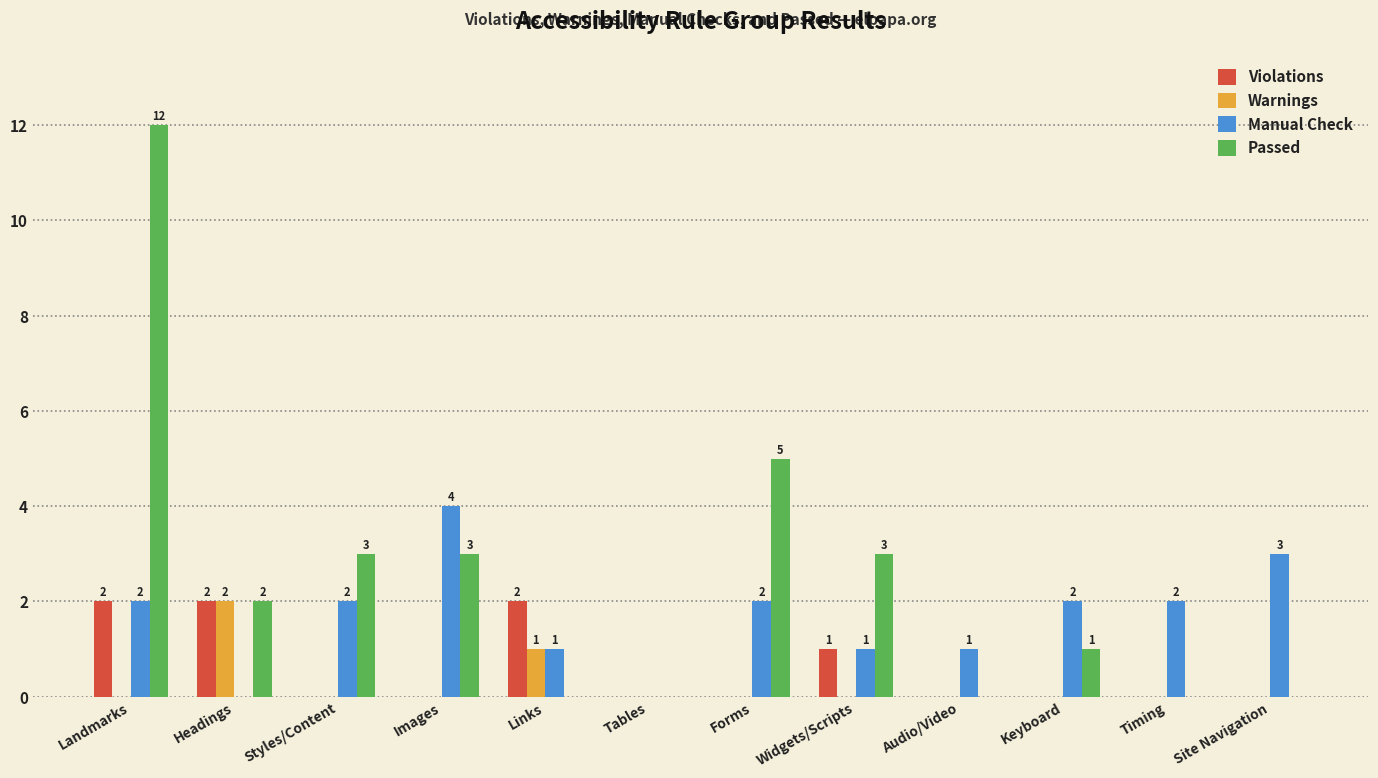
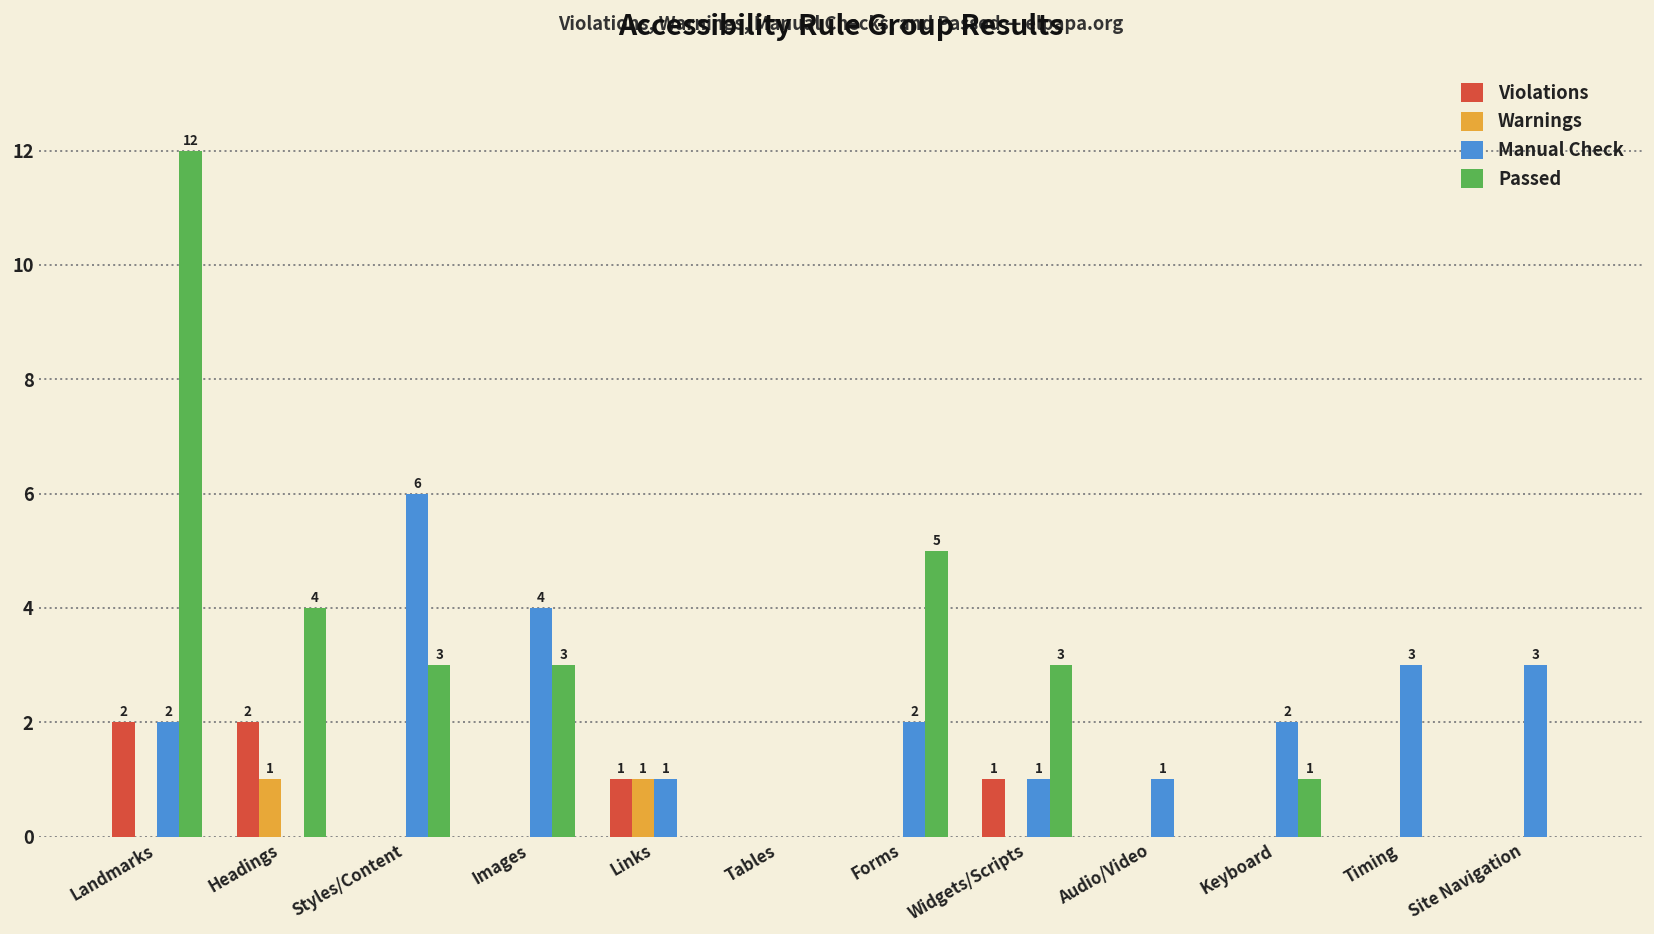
  {
    "Violations": {
      "Landmarks": 2,
      "Headings": 2,
-     "Links": 2,
+     "Links": 1,
      "Widgets/Scripts": 1
    },
    "Warnings": {
-     "Headings": 2,
+     "Headings": 1,
      "Links": 1
    },
    "Manual Check": {
      "Landmarks": 2,
-     "Styles/Content": 2,
+     "Styles/Content": 6,
      "Images": 4,
      "Links": 1,
      "Forms": 2,
      "Widgets/Scripts": 1,
      "Audio/Video": 1,
      "Keyboard": 2,
-     "Timing": 2,
+     "Timing": 3,
      "Site Navigation": 3
    },
    "Passed": {
      "Landmarks": 12,
-     "Headings": 2,
+     "Headings": 4,
      "Styles/Content": 3,
      "Images": 3,
      "Forms": 5,
      "Widgets/Scripts": 3,
      "Keyboard": 1
    }
  }
